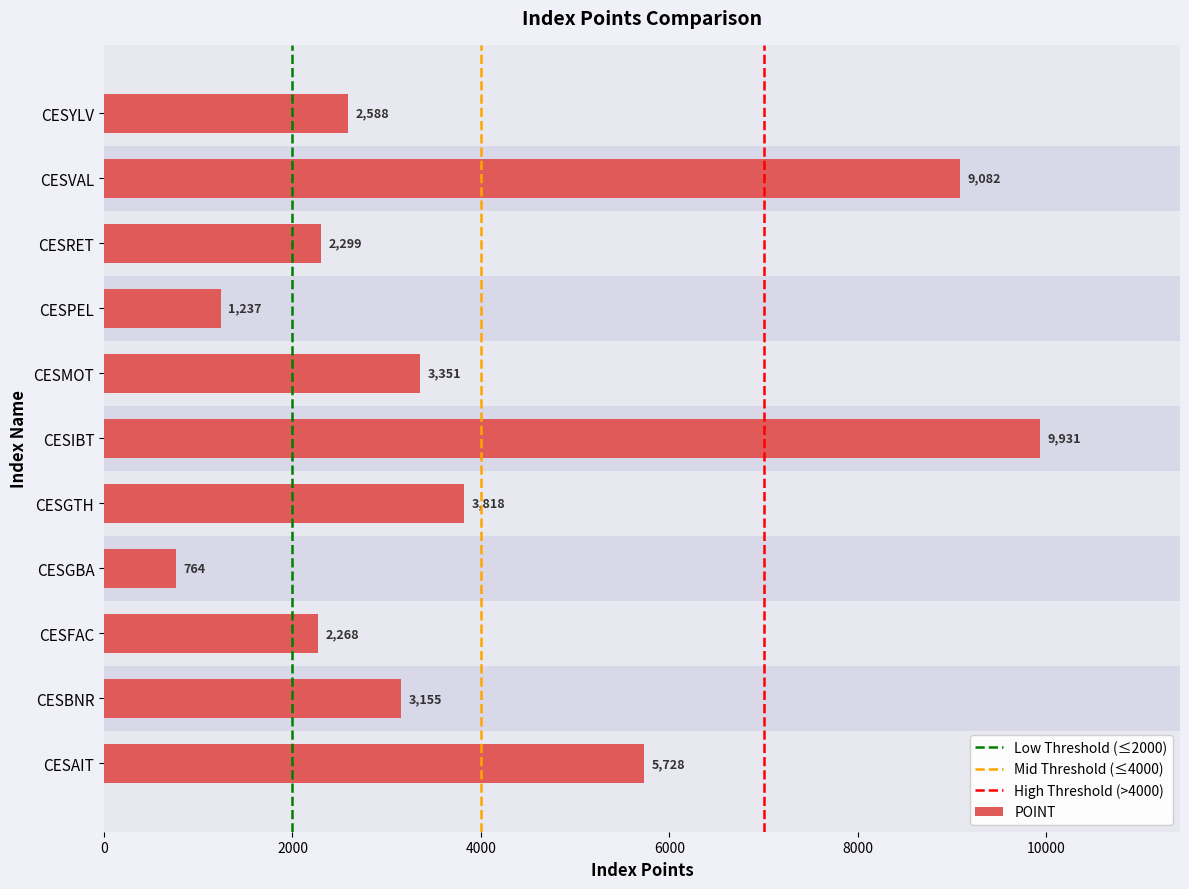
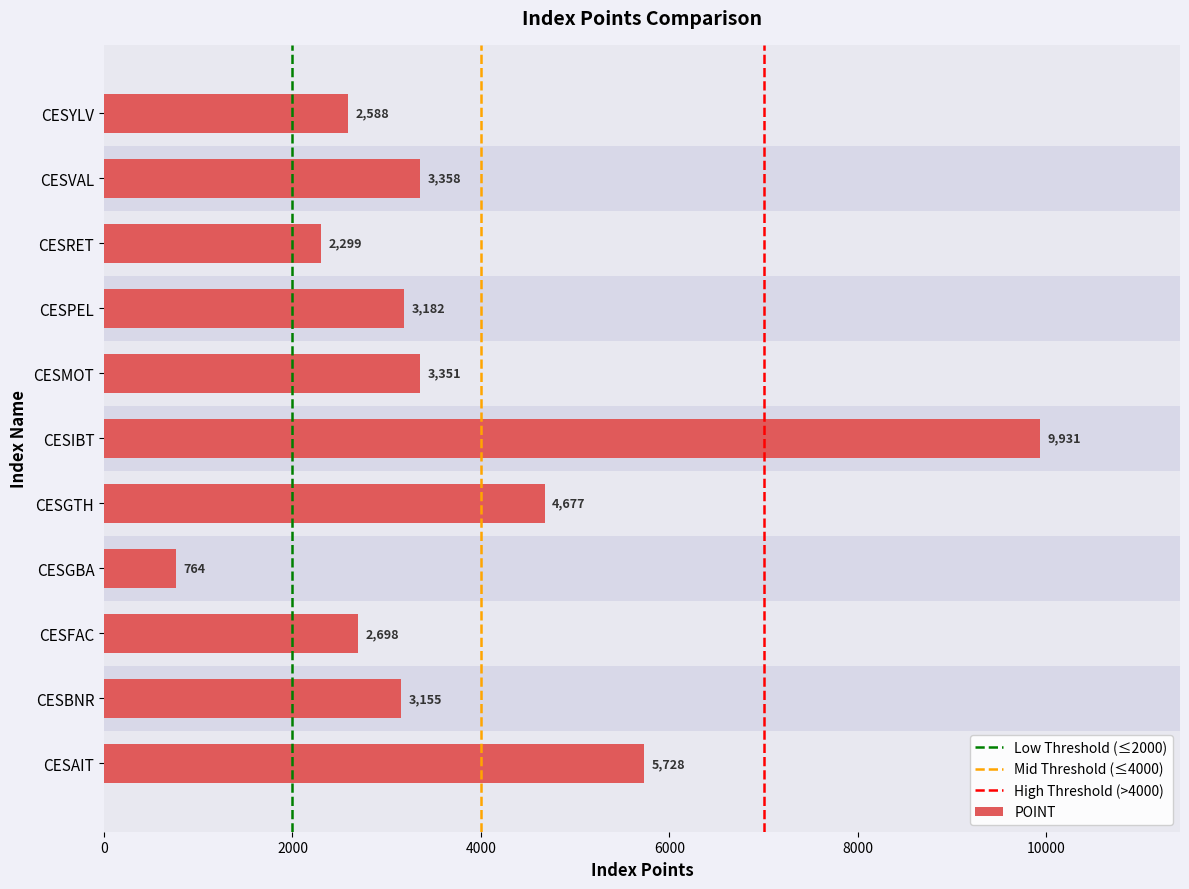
  {
    "CESYLV": "2,588",
-   "CESVAL": "9,082",
+   "CESVAL": "3,358",
    "CESRET": "2,299",
-   "CESPEL": "1,237",
+   "CESPEL": "3,182",
    "CESMOT": "3,351",
    "CESIBT": "9,931",
-   "CESGTH": "3,818",
+   "CESGTH": "4,677",
    "CESGBA": "764",
-   "CESFAC": "2,268",
+   "CESFAC": "2,698",
    "CESBNR": "3,155",
    "CESAIT": "5,728"
  }
